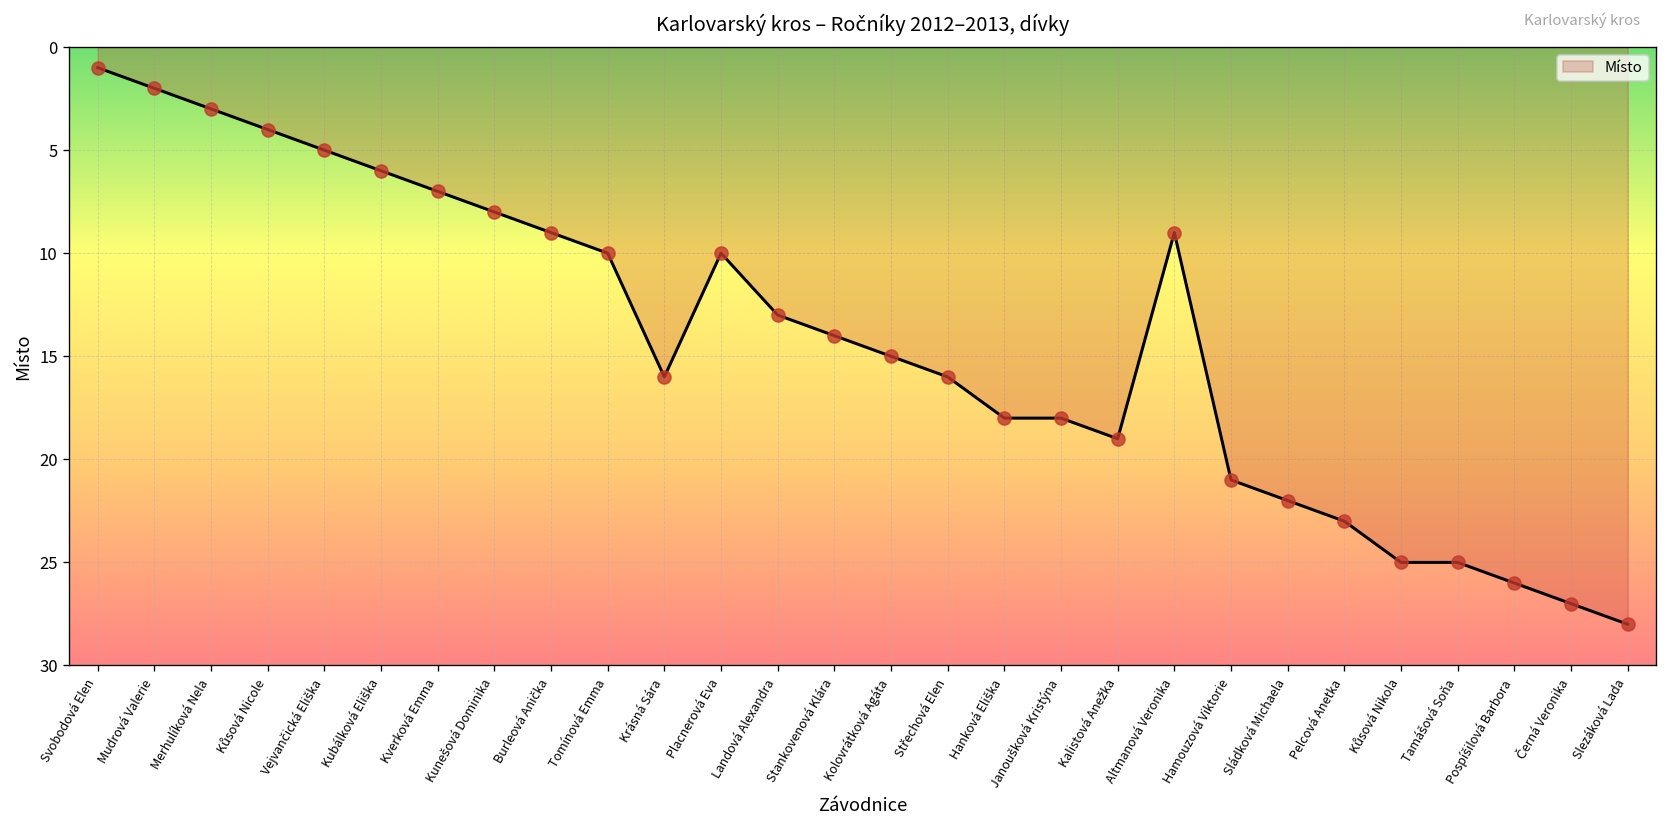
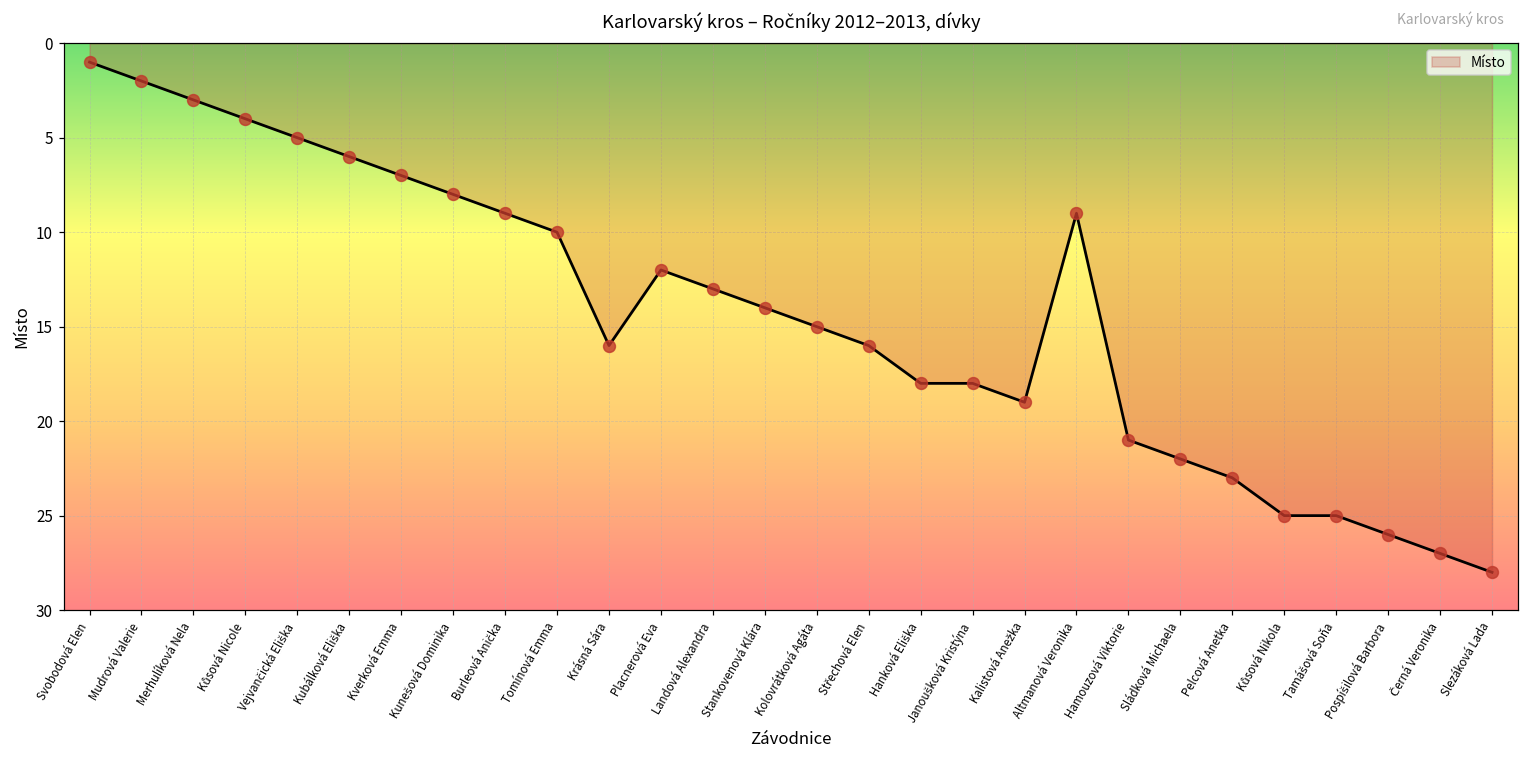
  {
    "Svobodová Elen": 1,
    "Mudrová Valerie": 2,
    "Merhulíková Nela": 3,
    "Kůsová Nicole": 4,
    "Vejvančická Eliška": 5,
    "Kubálková Eliška": 6,
    "Kverková Emma": 7,
    "Kunešová Dominika": 8,
    "Burleová Anička": 9,
    "Tomínová Emma": 10,
    "Krásná Sára": 16,
-   "Placnerová Eva": 10,
+   "Placnerová Eva": 12,
    "Landová Alexandra": 13,
    "Stankovenová Klára": 14,
    "Kolovrátková Agáta": 15,
    "Střechová Elen": 16,
    "Hanková Eliška": 18,
    "Janoušková Kristýna": 18,
    "Kalistová Anežka": 19,
    "Altmanová Veronika": 9,
    "Hamouzová Viktorie": 21,
    "Sládková Michaela": 22,
    "Pelcová Anetka": 23,
    "Kůsová Nikola": 25,
    "Tamášová Soňa": 25,
    "Pospíšilová Barbora": 26,
    "Černá Veronika": 27,
    "Slezáková Lada": 28
  }
